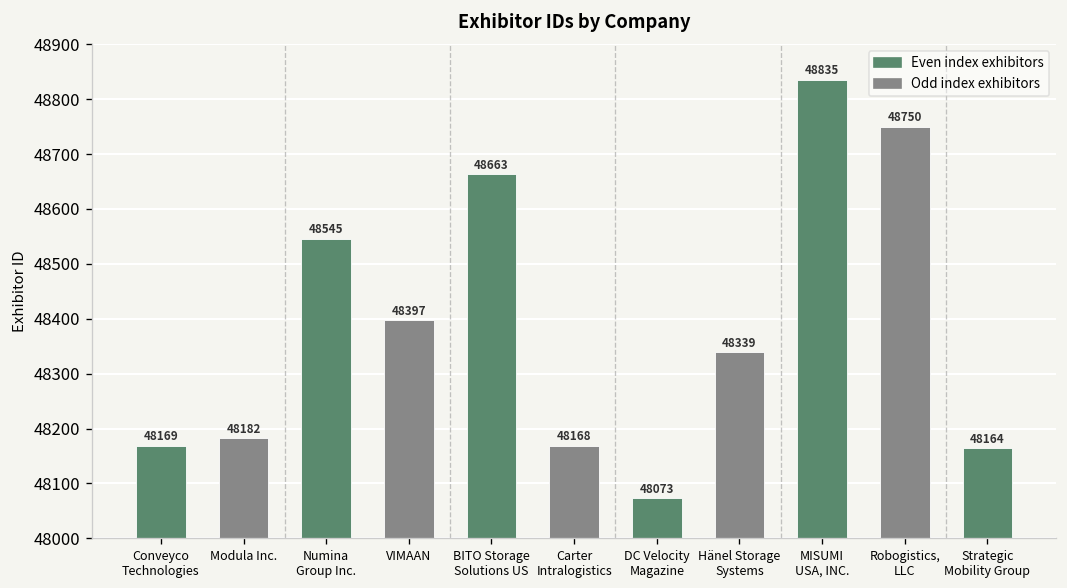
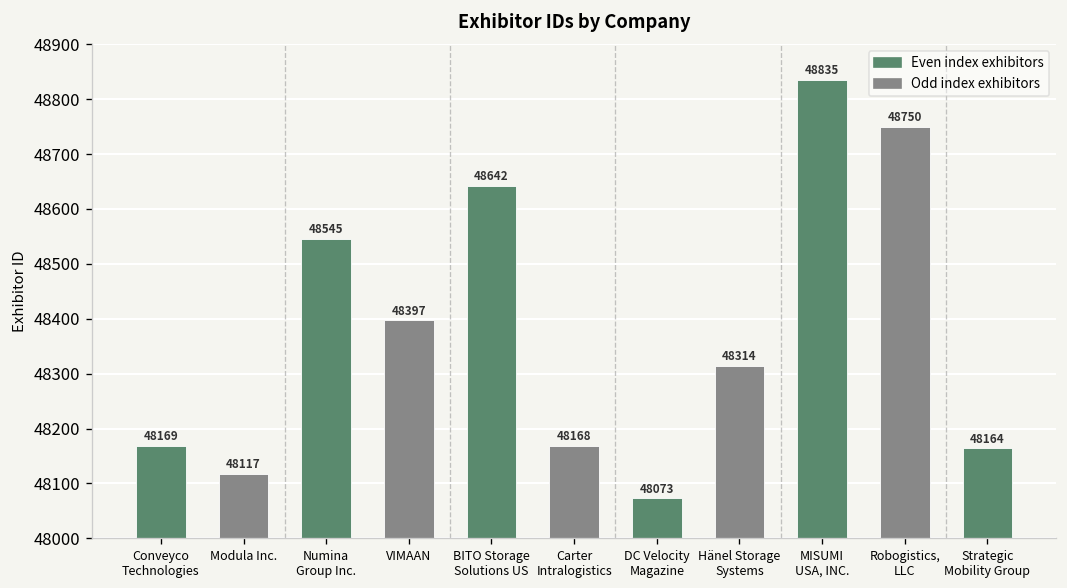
  {
    "Conveyco Technologies": 48169,
-   "Modula Inc.": 48182,
+   "Modula Inc.": 48117,
    "Numina Group Inc.": 48545,
    "VIMAAN": 48397,
-   "BITO Storage Solutions US": 48663,
+   "BITO Storage Solutions US": 48642,
    "Carter Intralogistics": 48168,
    "DC Velocity Magazine": 48073,
-   "Hänel Storage Systems": 48339,
+   "Hänel Storage Systems": 48314,
    "MISUMI USA, INC.": 48835,
    "Robogistics, LLC": 48750,
    "Strategic Mobility Group": 48164
  }
